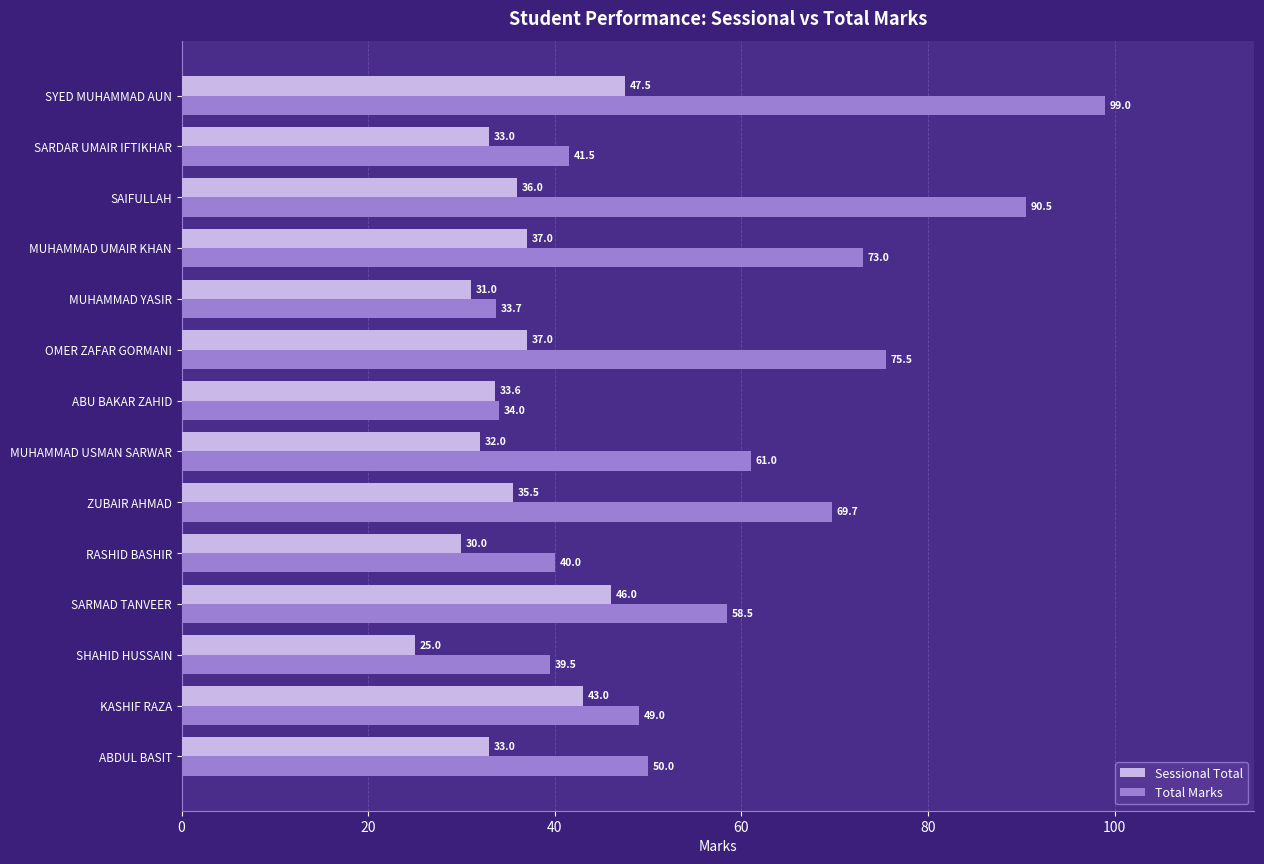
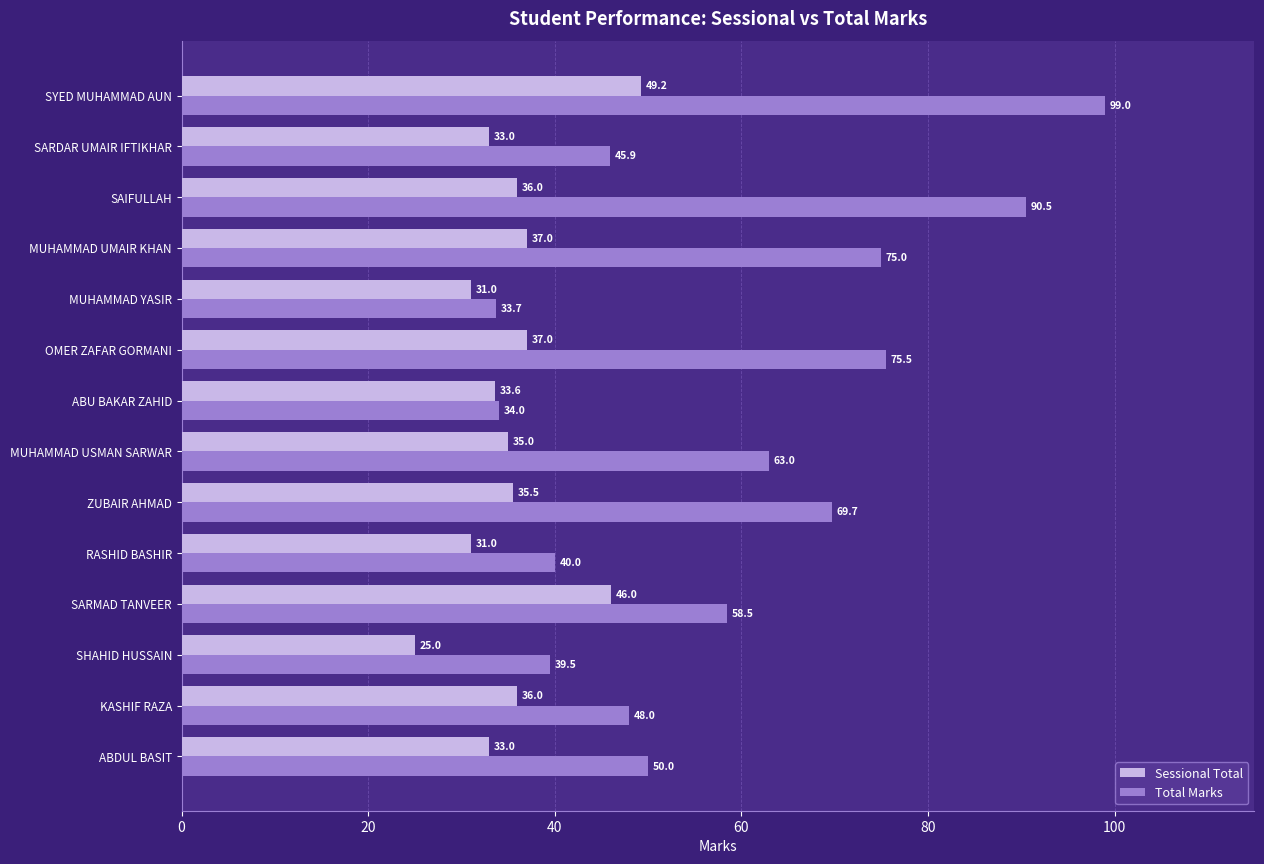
  {
    "Sessional Total": {
-     "SYED MUHAMMAD AUN": 47.5,
+     "SYED MUHAMMAD AUN": 49.2,
      "SARDAR UMAIR IFTIKHAR": 33.0,
      "SAIFULLAH": 36.0,
      "MUHAMMAD UMAIR KHAN": 37.0,
      "MUHAMMAD YASIR": 31.0,
      "OMER ZAFAR GORMANI": 37.0,
      "ABU BAKAR ZAHID": 33.6,
-     "MUHAMMAD USMAN SARWAR": 32.0,
+     "MUHAMMAD USMAN SARWAR": 35.0,
      "ZUBAIR AHMAD": 35.5,
-     "RASHID BASHIR": 30.0,
+     "RASHID BASHIR": 31.0,
      "SARMAD TANVEER": 46.0,
      "SHAHID HUSSAIN": 25.0,
-     "KASHIF RAZA": 43.0,
+     "KASHIF RAZA": 36.0,
      "ABDUL BASIT": 33.0
    },
    "Total Marks": {
      "SYED MUHAMMAD AUN": 99.0,
-     "SARDAR UMAIR IFTIKHAR": 41.5,
+     "SARDAR UMAIR IFTIKHAR": 45.9,
      "SAIFULLAH": 90.5,
-     "MUHAMMAD UMAIR KHAN": 73.0,
+     "MUHAMMAD UMAIR KHAN": 75.0,
      "MUHAMMAD YASIR": 33.7,
      "OMER ZAFAR GORMANI": 75.5,
      "ABU BAKAR ZAHID": 34.0,
-     "MUHAMMAD USMAN SARWAR": 61.0,
+     "MUHAMMAD USMAN SARWAR": 63.0,
      "ZUBAIR AHMAD": 69.7,
      "RASHID BASHIR": 40.0,
      "SARMAD TANVEER": 58.5,
      "SHAHID HUSSAIN": 39.5,
-     "KASHIF RAZA": 49.0,
+     "KASHIF RAZA": 48.0,
      "ABDUL BASIT": 50.0
    }
  }
